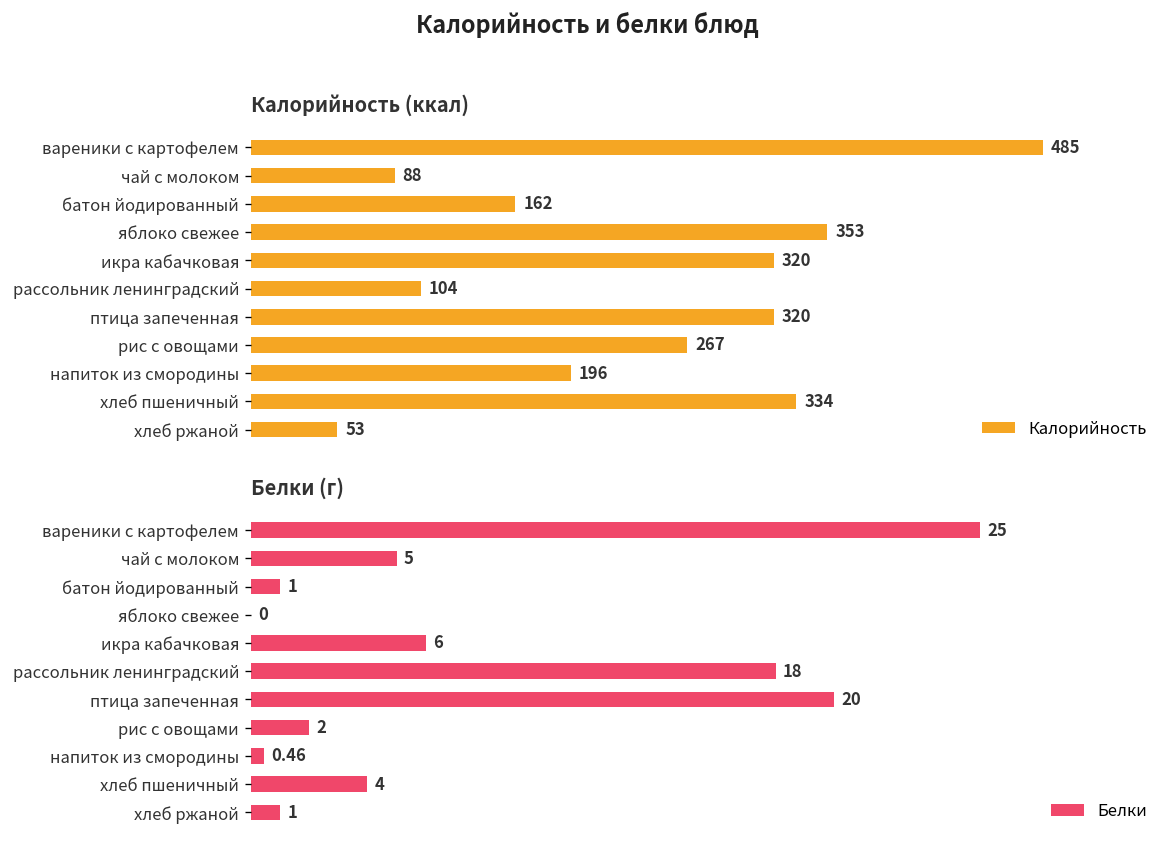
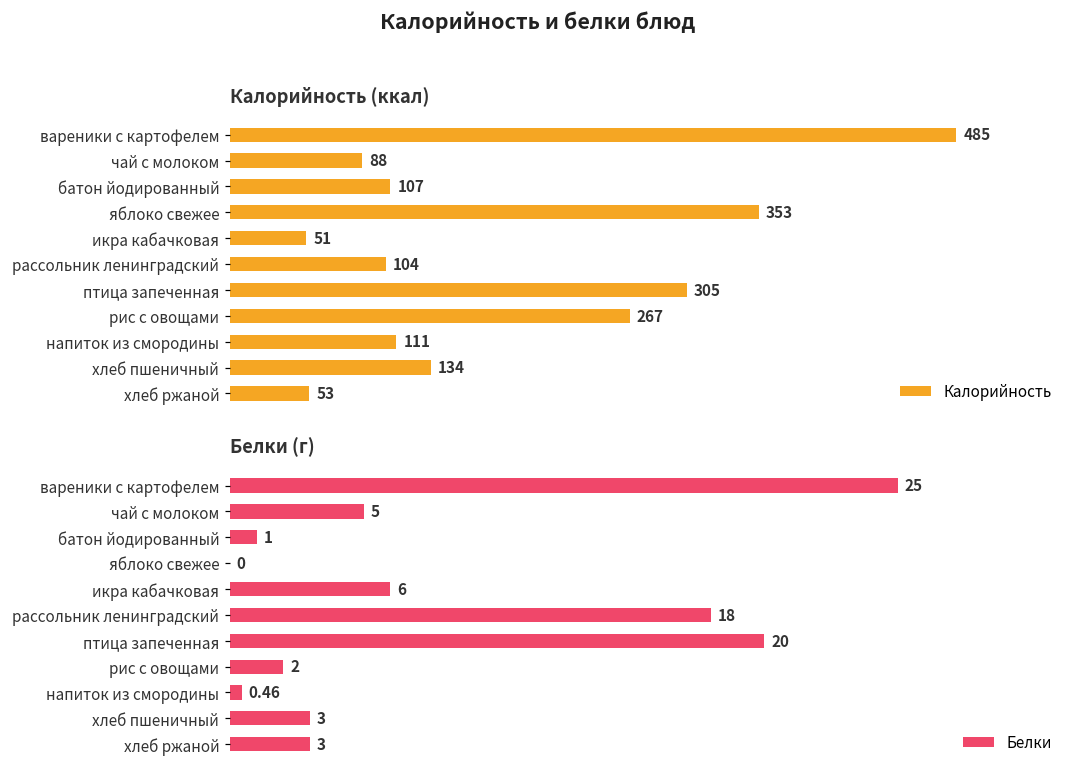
  {
    "Калорийность (ккал)": {
      "вареники с картофелем": 485,
      "чай с молоком": 88,
-     "батон йодированный": 162,
+     "батон йодированный": 107,
      "яблоко свежее": 353,
-     "икра кабачковая": 320,
+     "икра кабачковая": 51,
      "рассольник ленинградский": 104,
-     "птица запеченная": 320,
+     "птица запеченная": 305,
      "рис с овощами": 267,
-     "напиток из смородины": 196,
-     "хлеб пшеничный": 334,
+     "напиток из смородины": 111,
+     "хлеб пшеничный": 134,
      "хлеб ржаной": 53
    },
    "Белки (г)": {
      "вареники с картофелем": 25,
      "чай с молоком": 5,
      "батон йодированный": 1,
      "яблоко свежее": 0,
      "икра кабачковая": 6,
      "рассольник ленинградский": 18,
      "птица запеченная": 20,
      "рис с овощами": 2,
      "напиток из смородины": 0.46,
-     "хлеб пшеничный": 4,
-     "хлеб ржаной": 1
+     "хлеб пшеничный": 3,
+     "хлеб ржаной": 3
    }
  }
